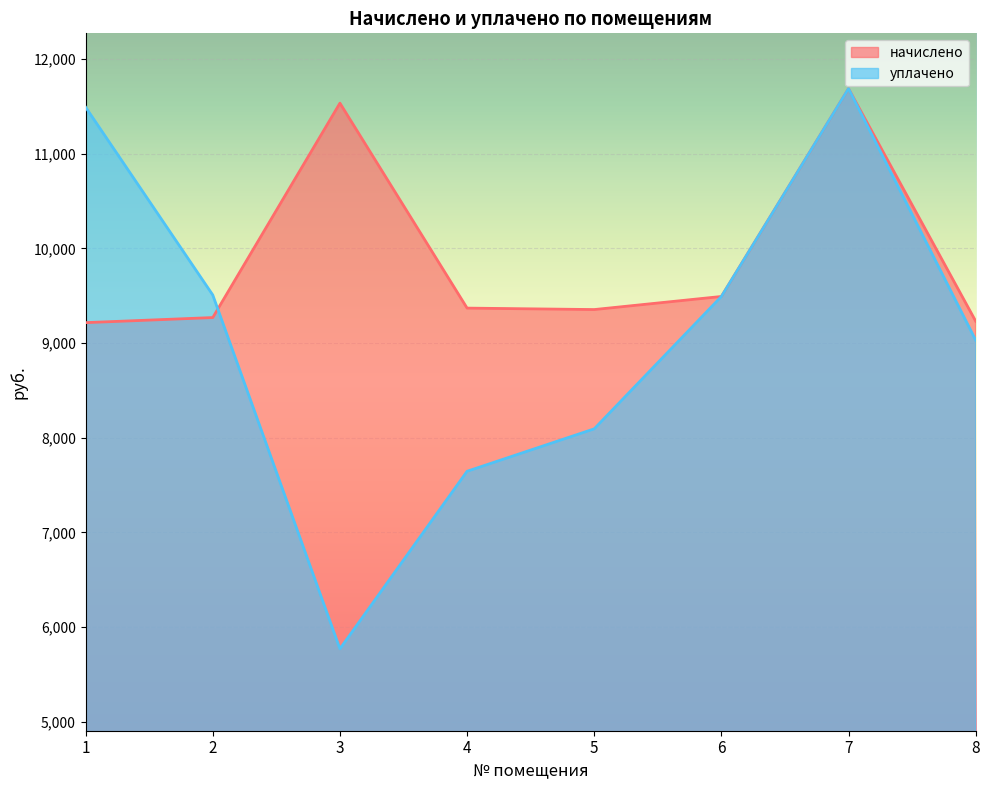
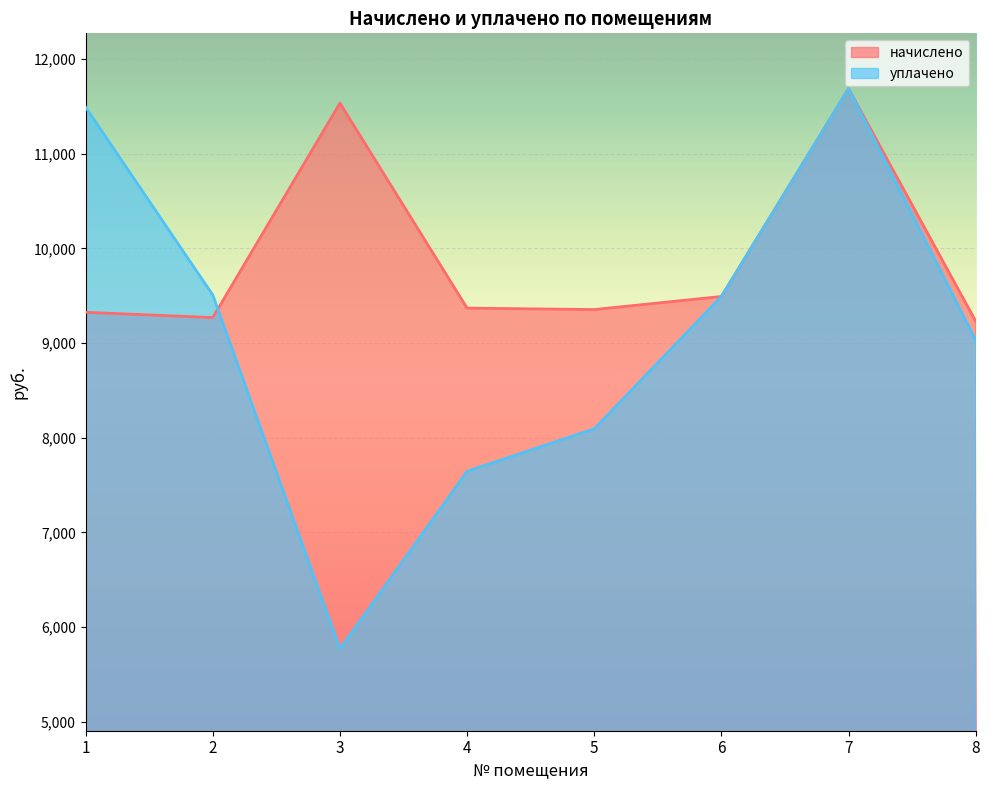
  {
    "начислено": {
-     "1": "9,200",
+     "1": "9,300",
      "2": "9,300",
      "3": "11,500",
      "4": "9,400",
      "5": "9,400",
      "8": "9,200"
    },
    "уплачено": {
      "1": "11,500",
      "2": "9,500",
      "3": "5,800",
      "4": "7,600",
      "5": "8,100",
      "8": "9,000"
    }
  }
